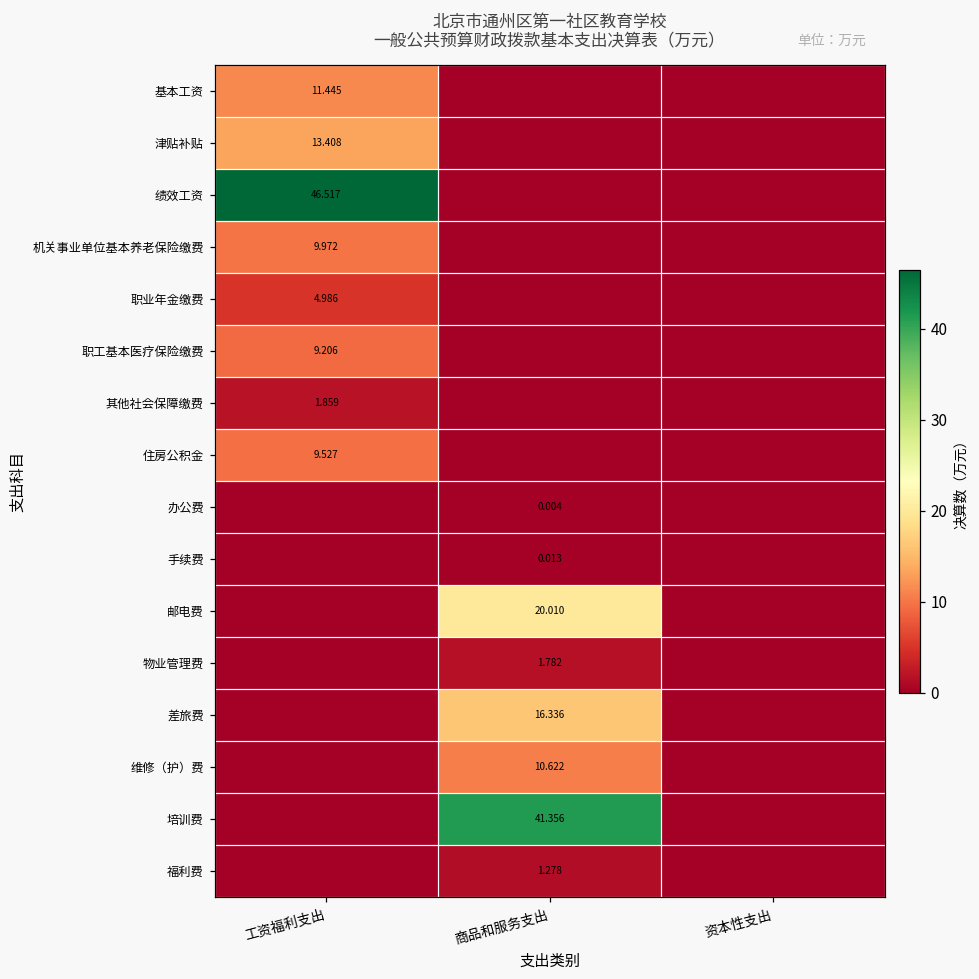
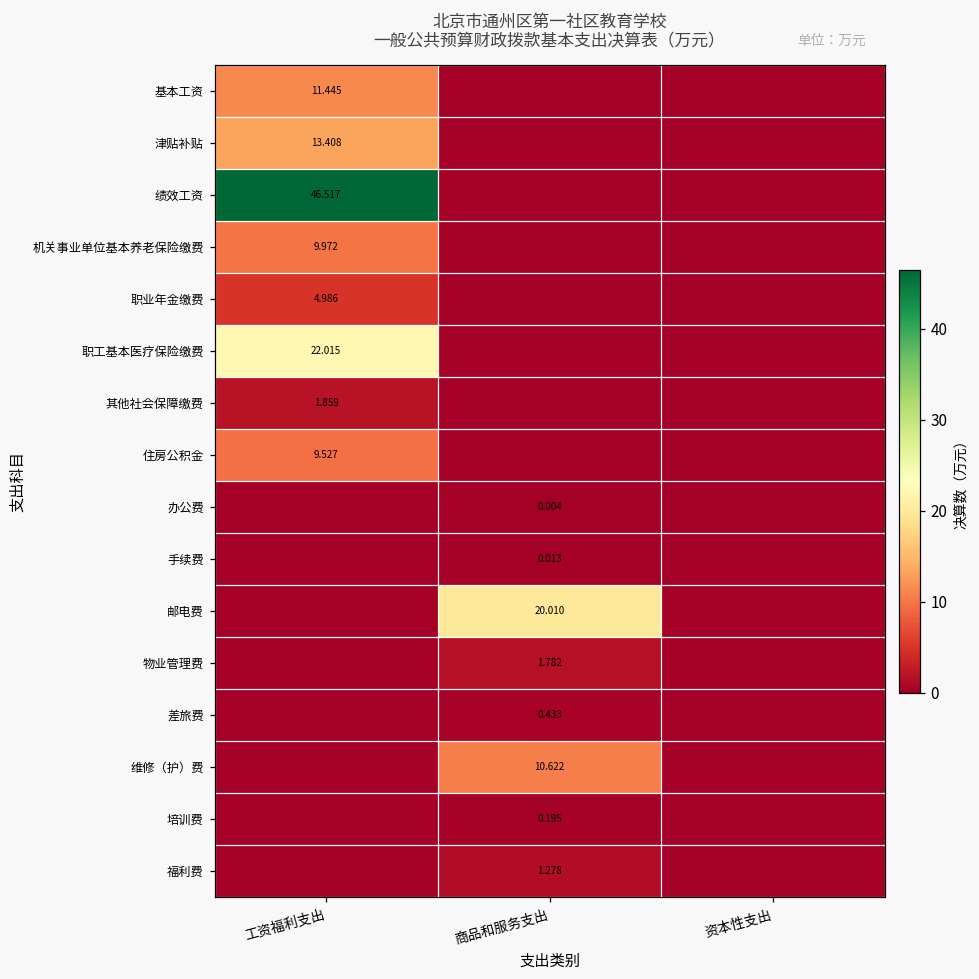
  {
    "基本工资": {
      "工资福利支出": 11.445
    },
    "津贴补贴": {
      "工资福利支出": 13.408
    },
    "绩效工资": {
      "工资福利支出": 46.517
    },
    "机关事业单位基本养老保险缴费": {
      "工资福利支出": 9.972
    },
    "职业年金缴费": {
      "工资福利支出": 4.986
    },
    "职工基本医疗保险缴费": {
-     "工资福利支出": 9.206
+     "工资福利支出": 22.015
    },
    "其他社会保障缴费": {
      "工资福利支出": 1.859
    },
    "住房公积金": {
      "工资福利支出": 9.527
    },
    "办公费": {
      "商品和服务支出": 0.004
    },
    "手续费": {
      "商品和服务支出": 0.013
    },
    "邮电费": {
      "商品和服务支出": 20.010
    },
    "物业管理费": {
      "商品和服务支出": 1.782
    },
    "差旅费": {
-     "商品和服务支出": 16.336
+     "商品和服务支出": 0.433
    },
    "维修（护）费": {
      "商品和服务支出": 10.622
    },
    "培训费": {
-     "商品和服务支出": 41.356
+     "商品和服务支出": 0.195
    },
    "福利费": {
      "商品和服务支出": 1.278
    }
  }
